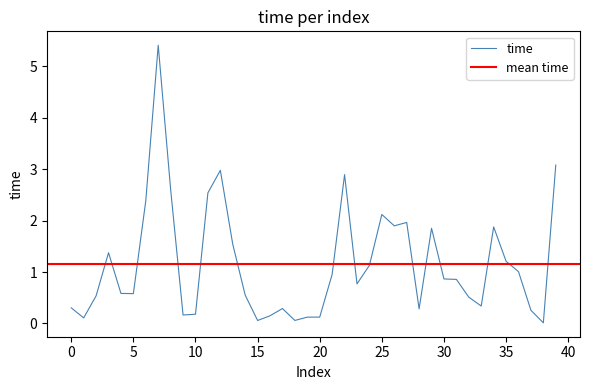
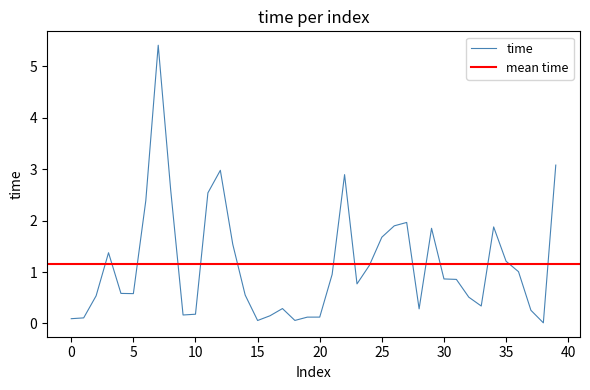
  {
-   "0": 0.3,
+   "0": 0.1,
    "5": 0.6,
    "10": 0.2,
    "15": 0.1,
    "20": 0.1,
-   "25": 2.1,
+   "25": 1.7,
    "30": 0.9,
    "35": 1.2
  }
